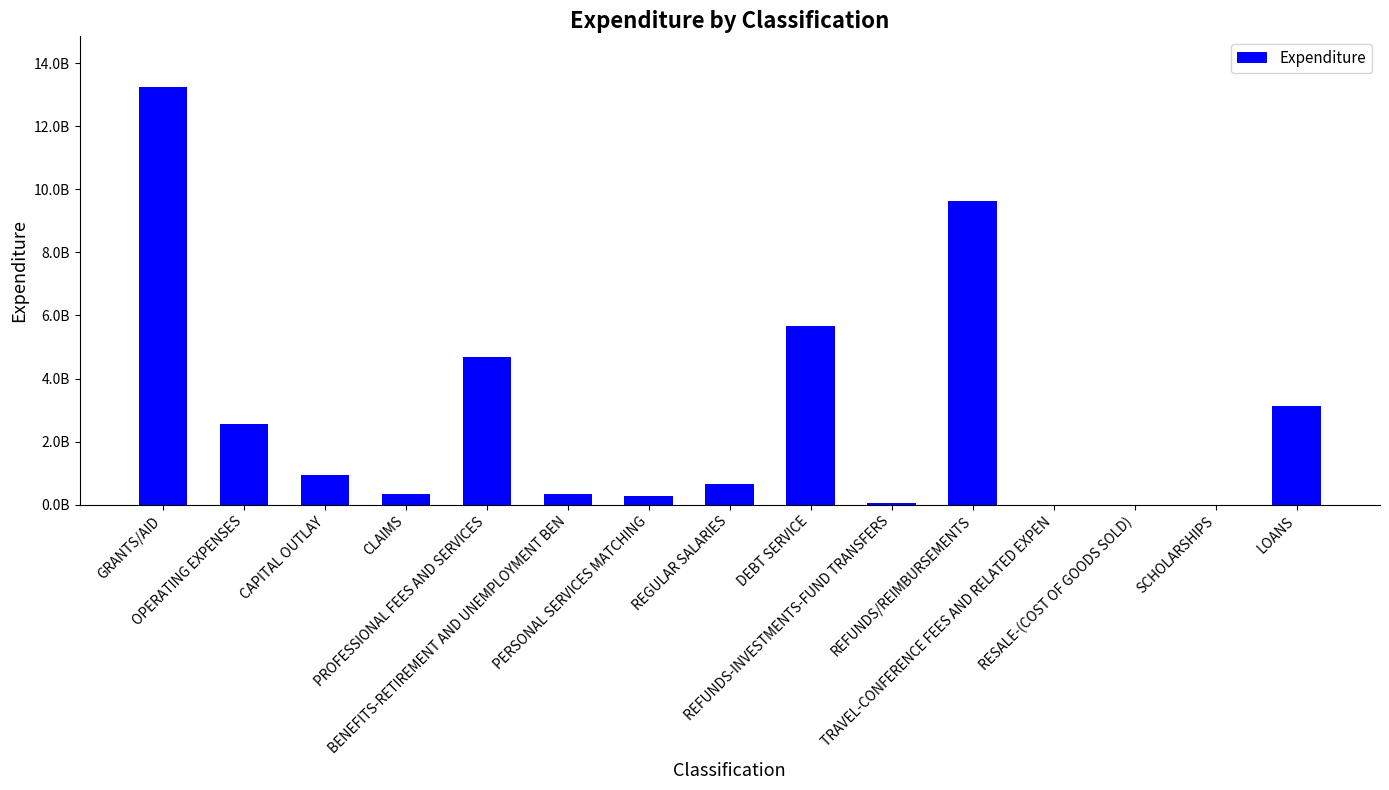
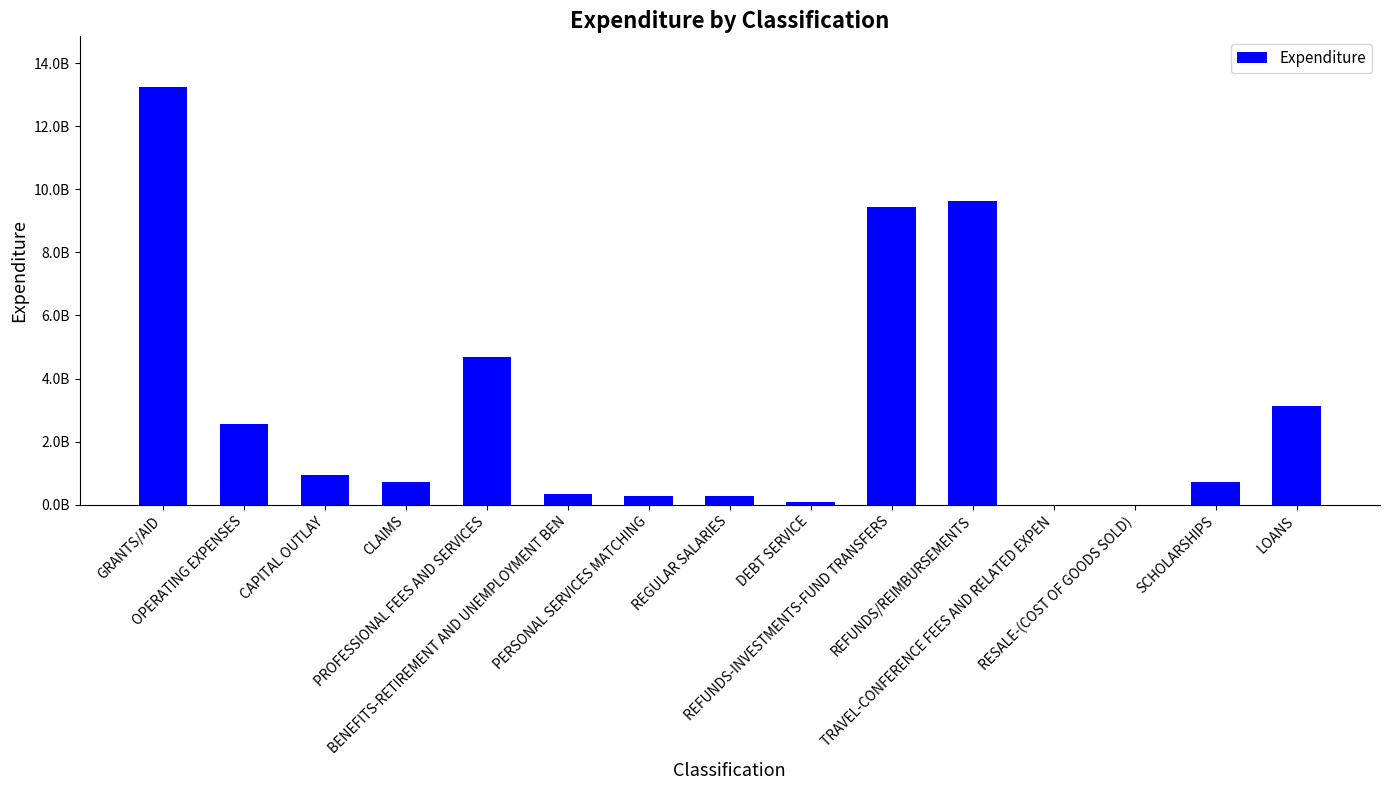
  {
    "GRANTS/AID": 13300000000,
    "OPERATING EXPENSES": 2600000000,
    "CAPITAL OUTLAY": 1000000000,
-   "CLAIMS": 300000000,
+   "CLAIMS": 700000000,
    "PROFESSIONAL FEES AND SERVICES": 4700000000,
    "BENEFITS-RETIREMENT AND UNEMPLOYMENT BEN": 300000000,
    "PERSONAL SERVICES MATCHING": 300000000,
-   "REGULAR SALARIES": 600000000,
-   "DEBT SERVICE": 5700000000,
-   "REFUNDS-INVESTMENTS-FUND TRANSFERS": 0,
+   "REGULAR SALARIES": 300000000,
+   "DEBT SERVICE": 100000000,
+   "REFUNDS-INVESTMENTS-FUND TRANSFERS": 9500000000,
    "REFUNDS/REIMBURSEMENTS": 9600000000,
-   "SCHOLARSHIPS": 0,
+   "SCHOLARSHIPS": 700000000,
    "LOANS": 3100000000
  }
